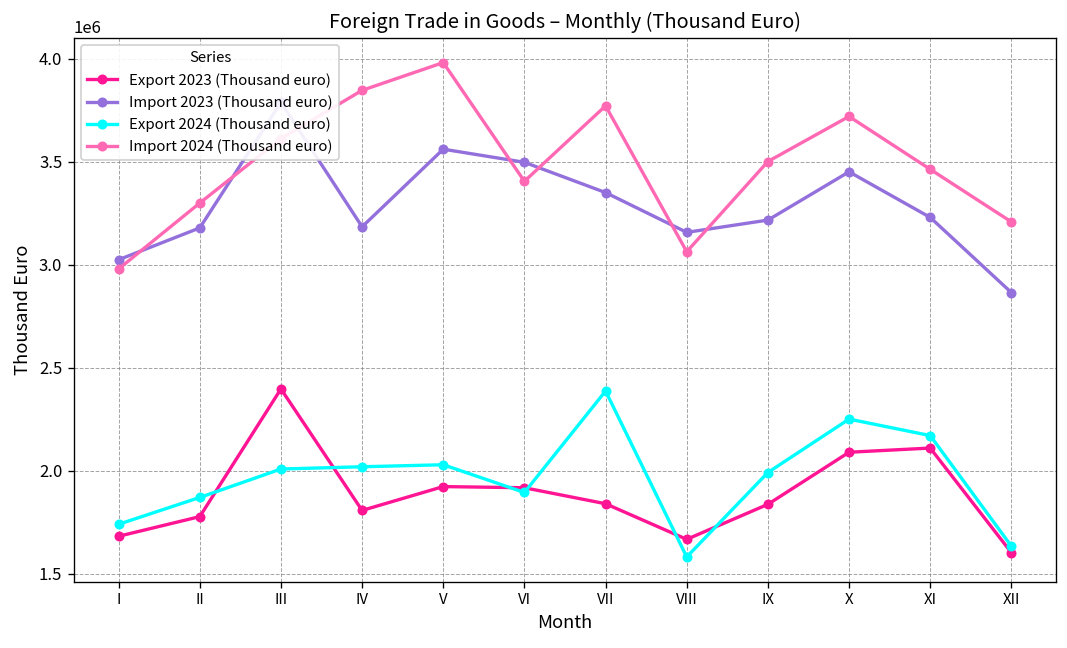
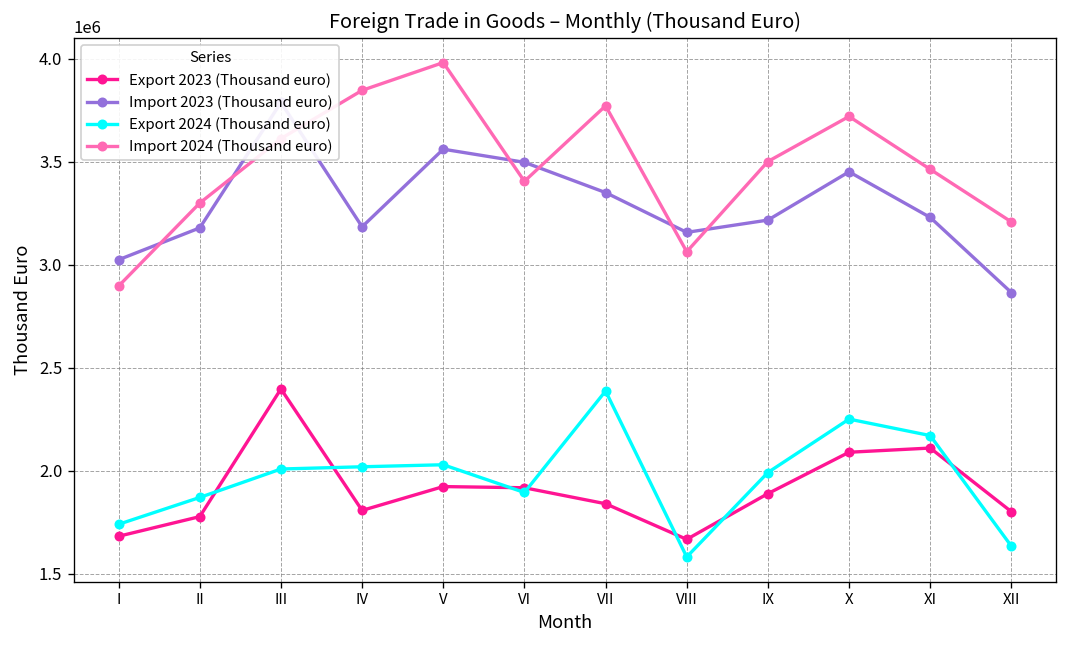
  {
    "Export 2023 (Thousand euro)": {
      "I": 1680000,
      "II": 1780000,
      "III": 2400000,
      "IV": 1810000,
      "V": 1920000,
      "VI": 1920000,
      "VII": 1840000,
      "VIII": 1670000,
-     "IX": 1840000,
+     "IX": 1890000,
      "X": 2090000,
      "XI": 2110000,
-     "XII": 1600000
+     "XII": 1800000
    },
    "Import 2023 (Thousand euro)": {
      "I": 3020000,
      "II": 3180000,
      "IV": 3180000,
      "V": 3560000,
      "VI": 3500000,
      "VII": 3350000,
      "VIII": 3160000,
      "IX": 3220000,
      "X": 3450000,
      "XI": 3230000,
      "XII": 2860000
    },
    "Export 2024 (Thousand euro)": {
      "I": 1740000,
      "II": 1870000,
      "III": 2010000,
      "IV": 2020000,
      "V": 2030000,
      "VI": 1890000,
      "VII": 2390000,
      "VIII": 1580000,
      "IX": 1990000,
      "X": 2250000,
      "XI": 2170000,
      "XII": 1630000
    },
    "Import 2024 (Thousand euro)": {
-     "I": 2980000,
+     "I": 2900000,
      "II": 3300000,
      "IV": 3850000,
      "V": 3980000,
      "VI": 3400000,
      "VII": 3770000,
      "VIII": 3060000,
      "IX": 3500000,
      "X": 3720000,
      "XI": 3460000,
      "XII": 3210000
    }
  }
